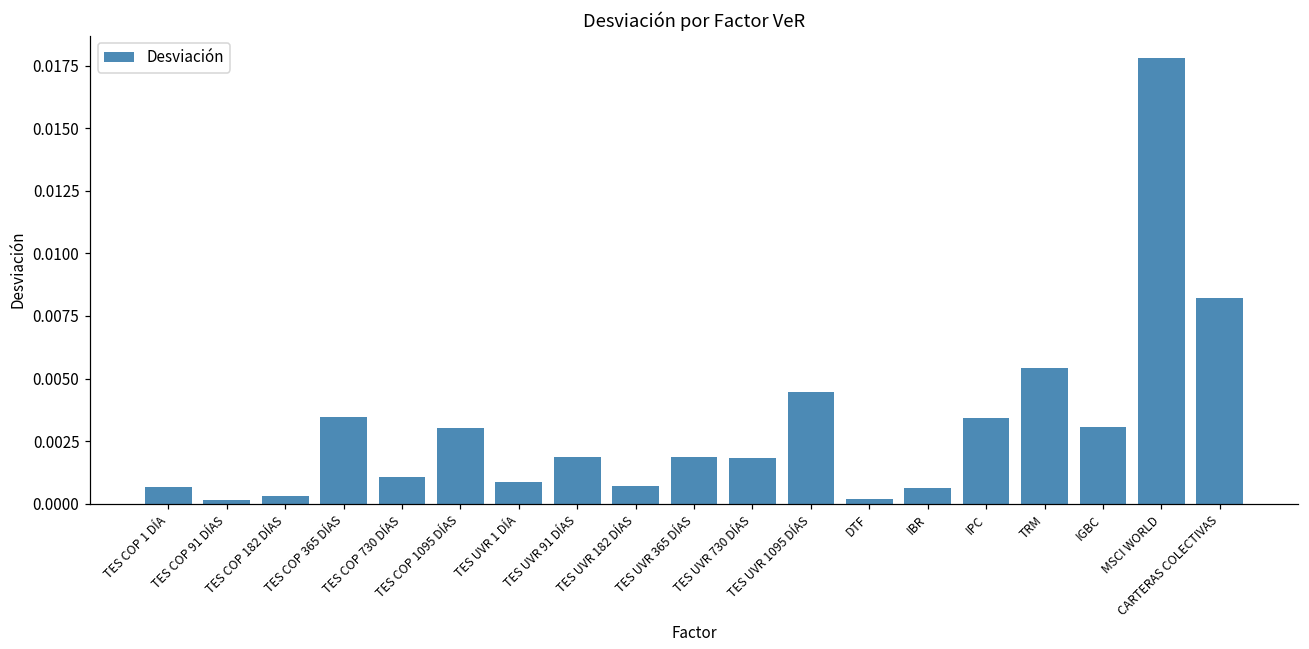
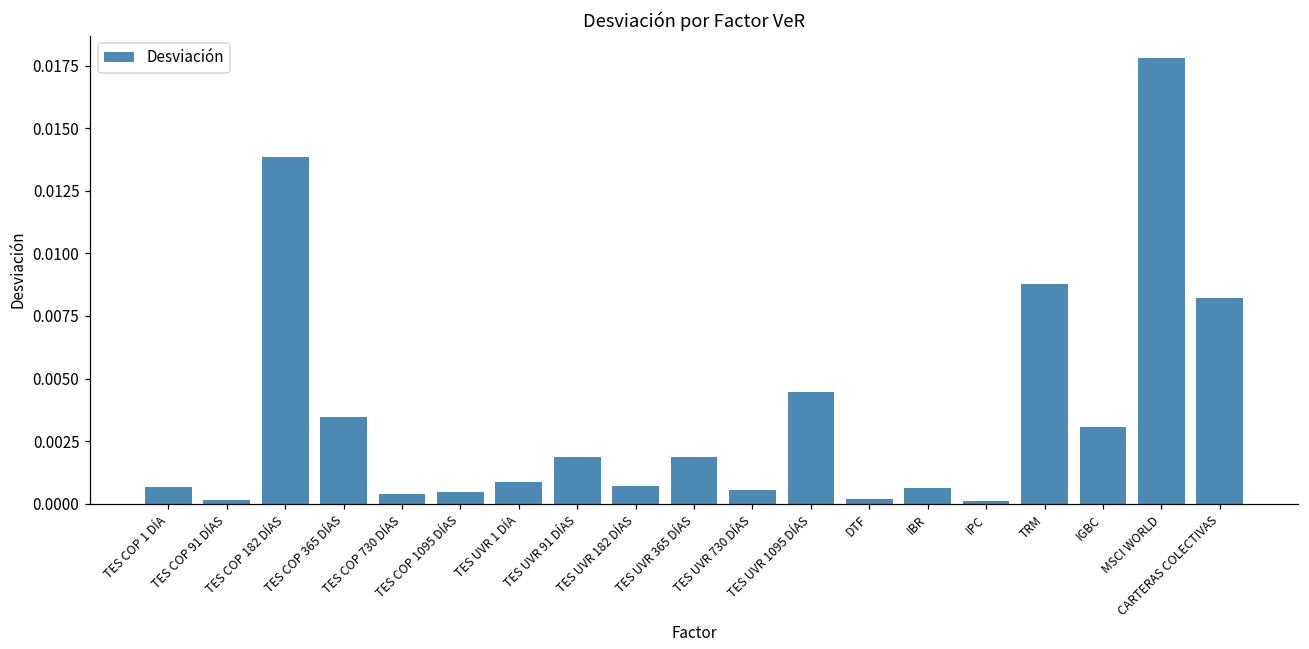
  {
    "TES COP 1 DÍA": 0.0007,
    "TES COP 91 DÍAS": 0.0001,
-   "TES COP 182 DÍAS": 0.0003,
+   "TES COP 182 DÍAS": 0.0139,
    "TES COP 365 DÍAS": 0.0035,
-   "TES COP 730 DÍAS": 0.0011,
-   "TES COP 1095 DÍAS": 0.0030,
+   "TES COP 730 DÍAS": 0.0004,
+   "TES COP 1095 DÍAS": 0.0004,
    "TES UVR 1 DÍA": 0.0008,
    "TES UVR 91 DÍAS": 0.0019,
    "TES UVR 182 DÍAS": 0.0007,
    "TES UVR 365 DÍAS": 0.0019,
-   "TES UVR 730 DÍAS": 0.0018,
+   "TES UVR 730 DÍAS": 0.0006,
    "TES UVR 1095 DÍAS": 0.0045,
    "DTF": 0.0002,
    "IBR": 0.0006,
-   "IPC": 0.0034,
-   "TRM": 0.0054,
+   "IPC": 0.0001,
+   "TRM": 0.0088,
    "IGBC": 0.0031,
    "MSCI WORLD": 0.0178,
    "CARTERAS COLECTIVAS": 0.0082
  }
